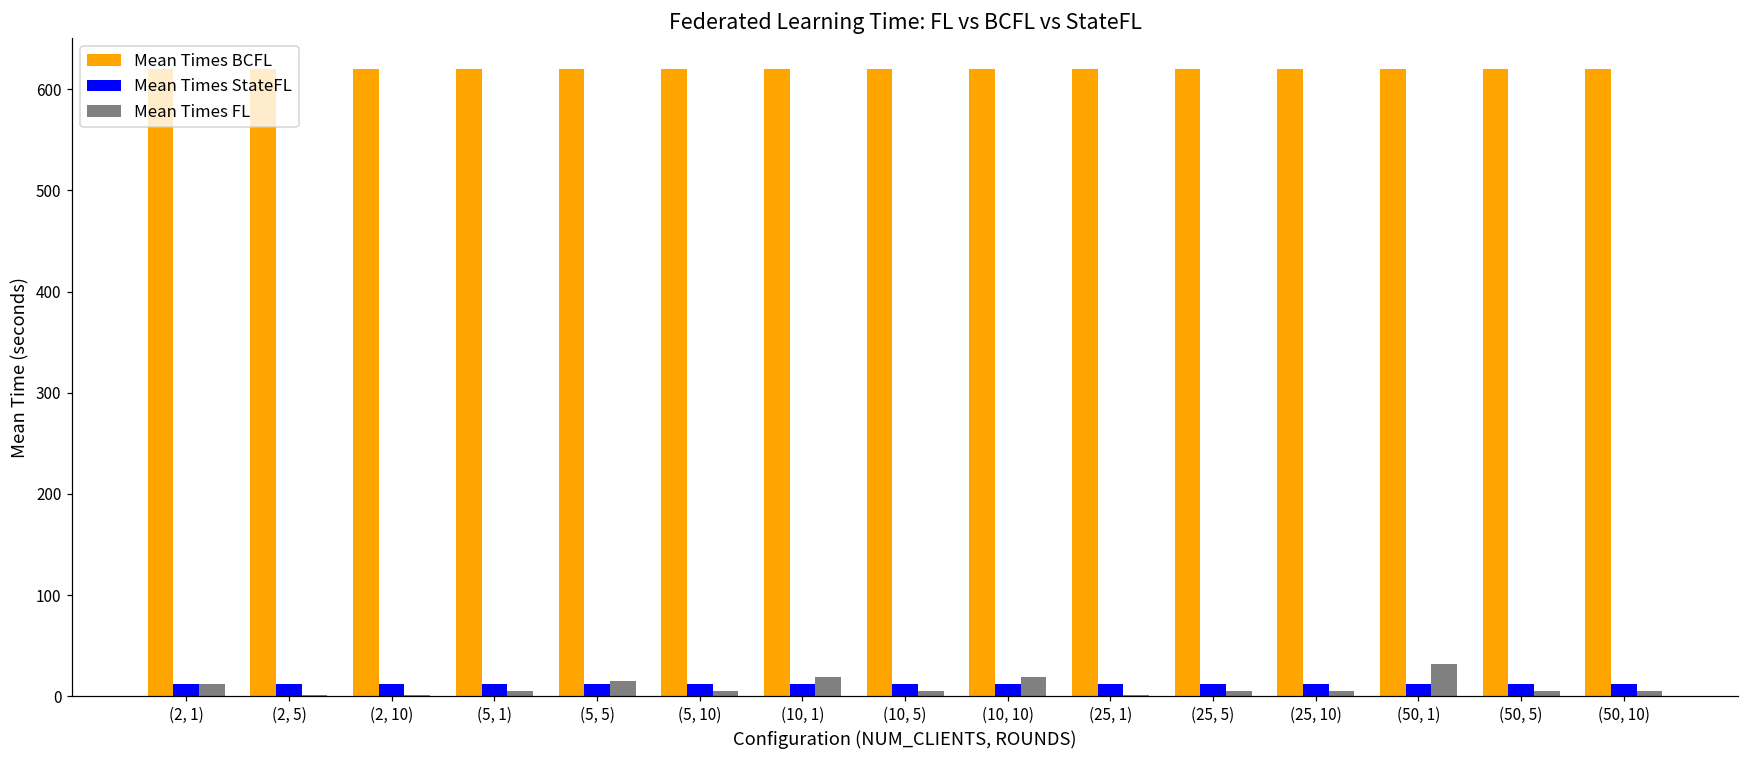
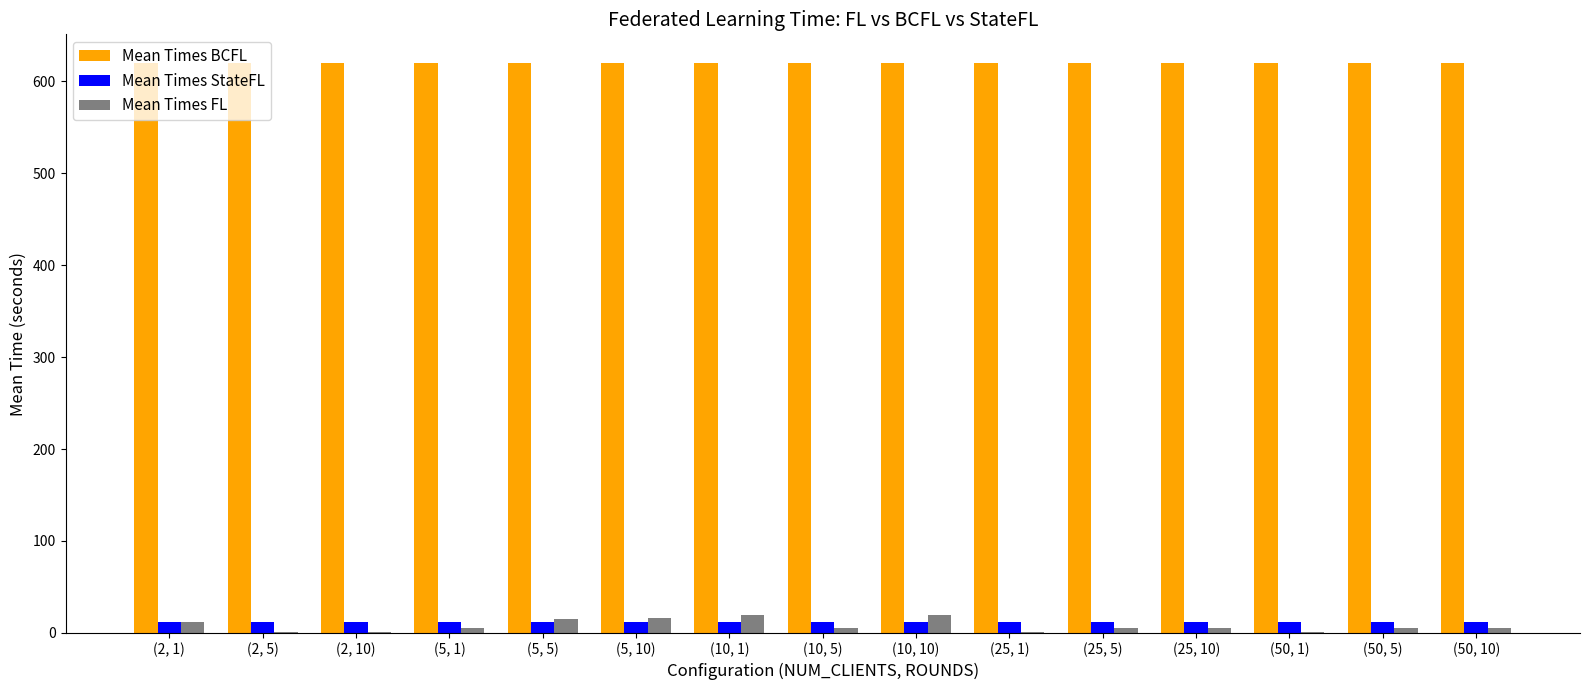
  {
    "Mean Times BCFL": {
      "(2, 10)": 620,
      "(5, 1)": 620,
      "(5, 5)": 620,
      "(5, 10)": 620,
      "(10, 1)": 620,
      "(10, 5)": 620,
      "(10, 10)": 620,
      "(25, 1)": 620,
      "(25, 5)": 620,
      "(25, 10)": 620,
      "(50, 1)": 620,
      "(50, 5)": 620,
      "(50, 10)": 620
    },
    "Mean Times StateFL": {
      "(2, 1)": 10,
      "(2, 5)": 10,
      "(2, 10)": 10,
      "(5, 1)": 10,
      "(5, 5)": 10,
      "(5, 10)": 10,
      "(10, 1)": 10,
      "(10, 5)": 10,
      "(10, 10)": 10,
      "(25, 1)": 10,
      "(25, 5)": 10,
      "(25, 10)": 10,
      "(50, 1)": 10,
      "(50, 5)": 10,
      "(50, 10)": 10
    },
    "Mean Times FL": {
      "(2, 1)": 10,
      "(5, 1)": 10,
      "(5, 5)": 20,
-     "(5, 10)": 10,
+     "(5, 10)": 20,
      "(10, 1)": 20,
      "(10, 5)": 10,
      "(10, 10)": 20,
      "(25, 5)": 10,
      "(25, 10)": 10,
-     "(50, 1)": 30,
+     "(50, 1)": 0,
      "(50, 5)": 10,
      "(50, 10)": 10
    }
  }
